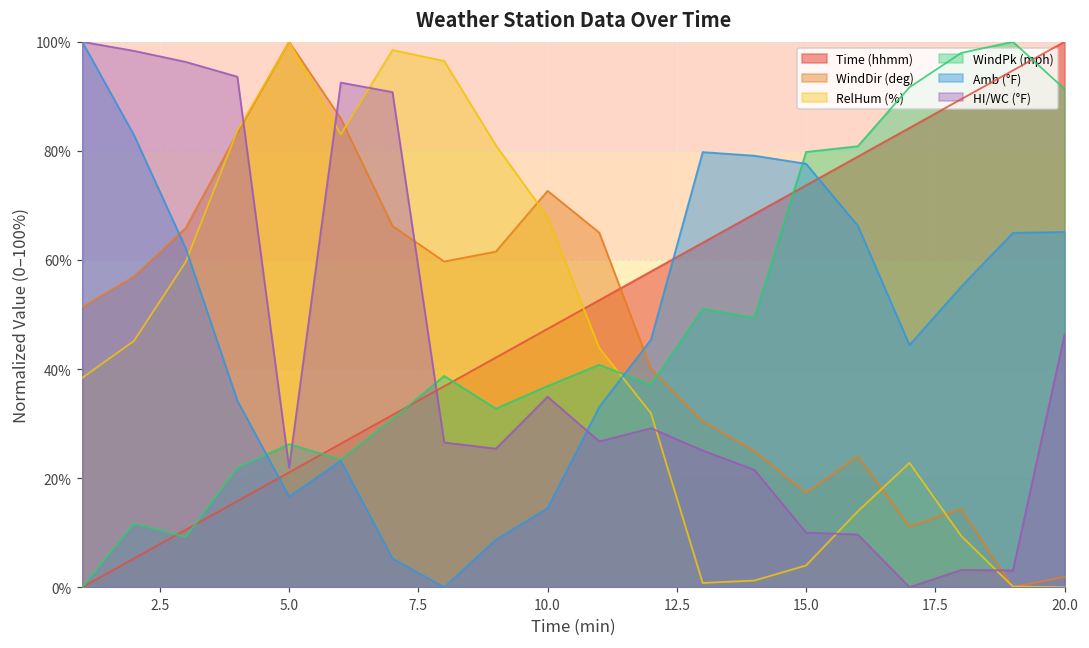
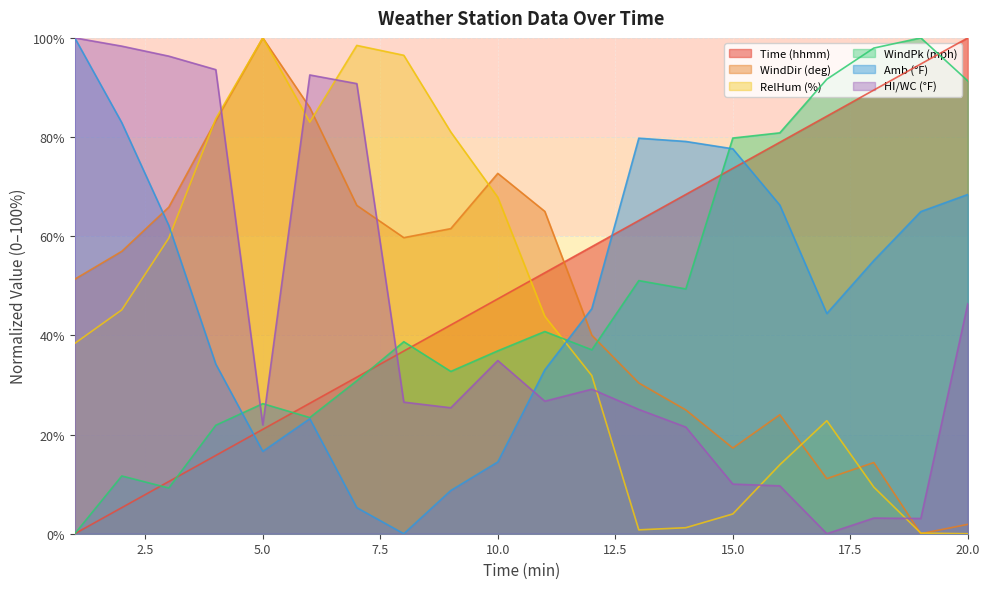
  {
    "WindPk (mph)": {
      "5.0": "26%",
      "10.0": "37%",
      "15.0": "80%",
      "20.0": "91%"
    },
    "Amb (°F)": {
      "5.0": "17%",
      "10.0": "14%",
      "15.0": "78%",
-     "20.0": "65%"
+     "20.0": "68%"
    },
    "HI/WC (°F)": {
      "5.0": "22%",
      "10.0": "35%",
      "15.0": "10%",
      "20.0": "46%"
    }
  }
